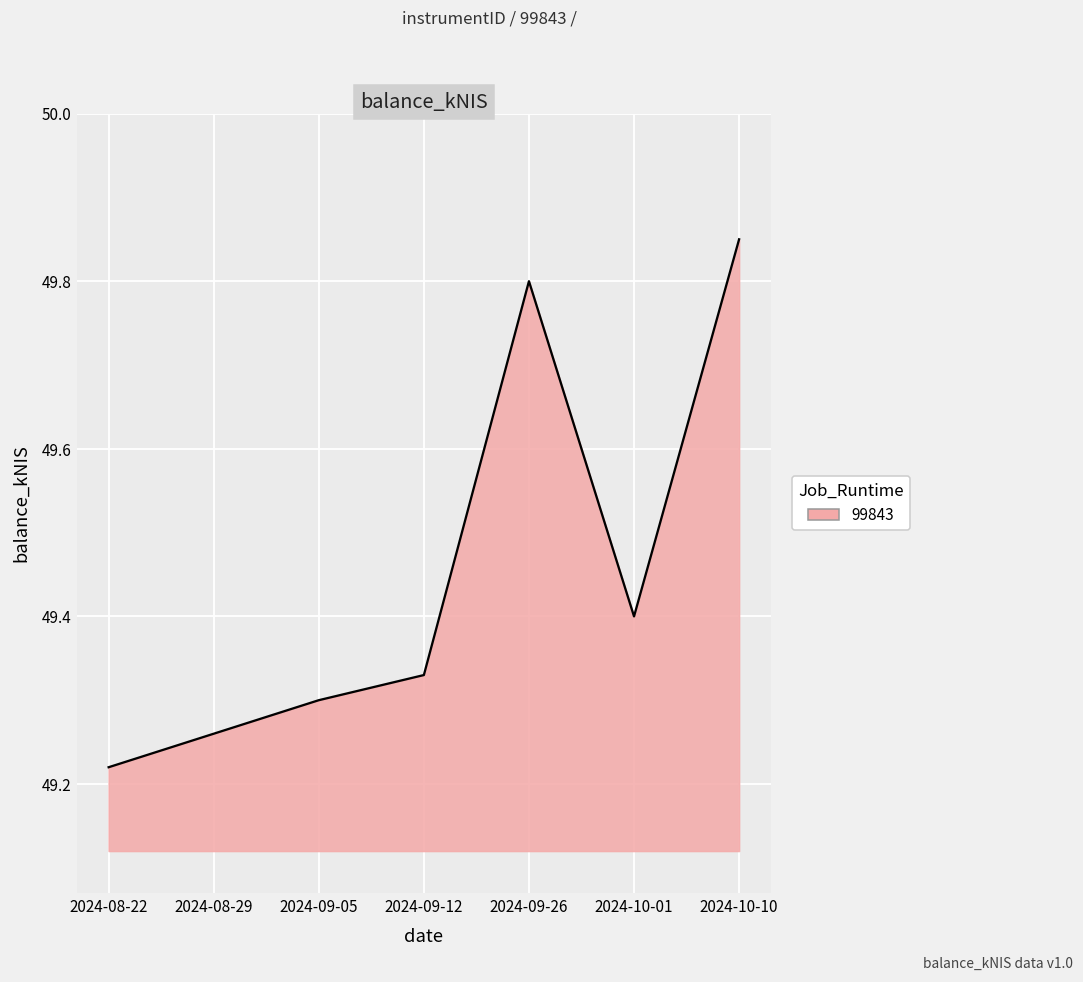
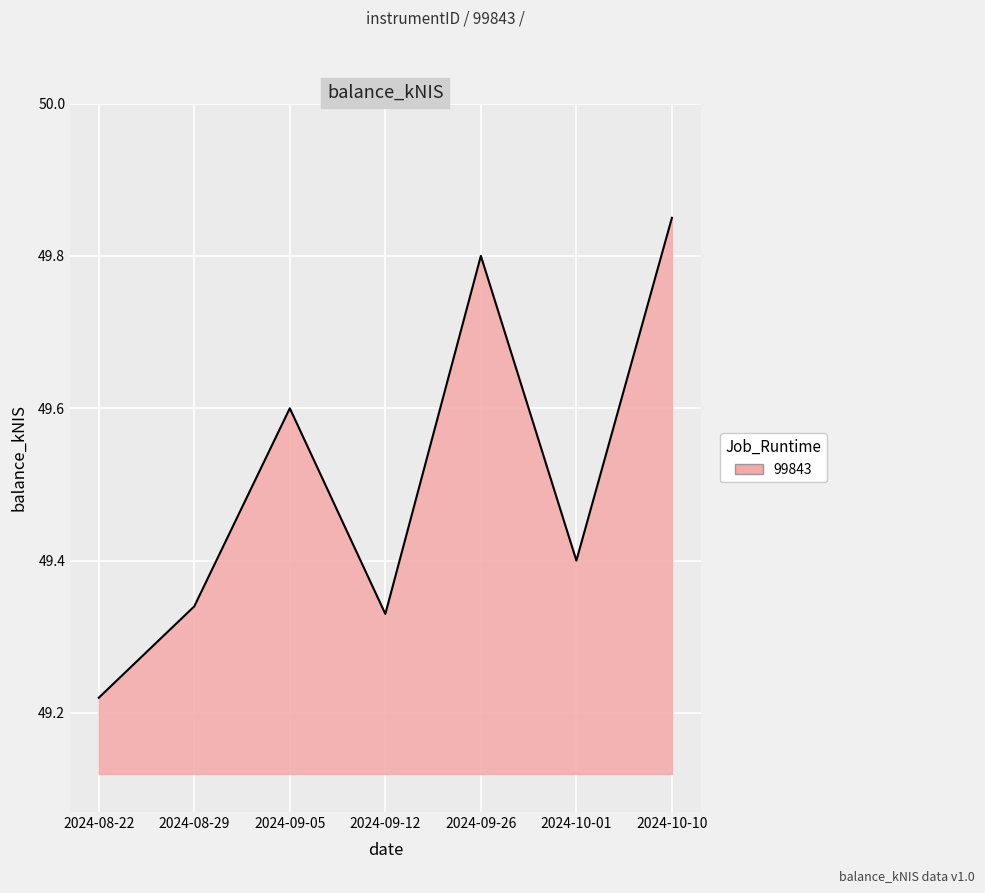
  {
    "2024-08-22": 49.22,
-   "2024-08-29": 49.26,
-   "2024-09-05": 49.3,
+   "2024-08-29": 49.34,
+   "2024-09-05": 49.6,
    "2024-09-12": 49.33,
    "2024-09-26": 49.80,
    "2024-10-01": 49.40,
    "2024-10-10": 49.85
  }
